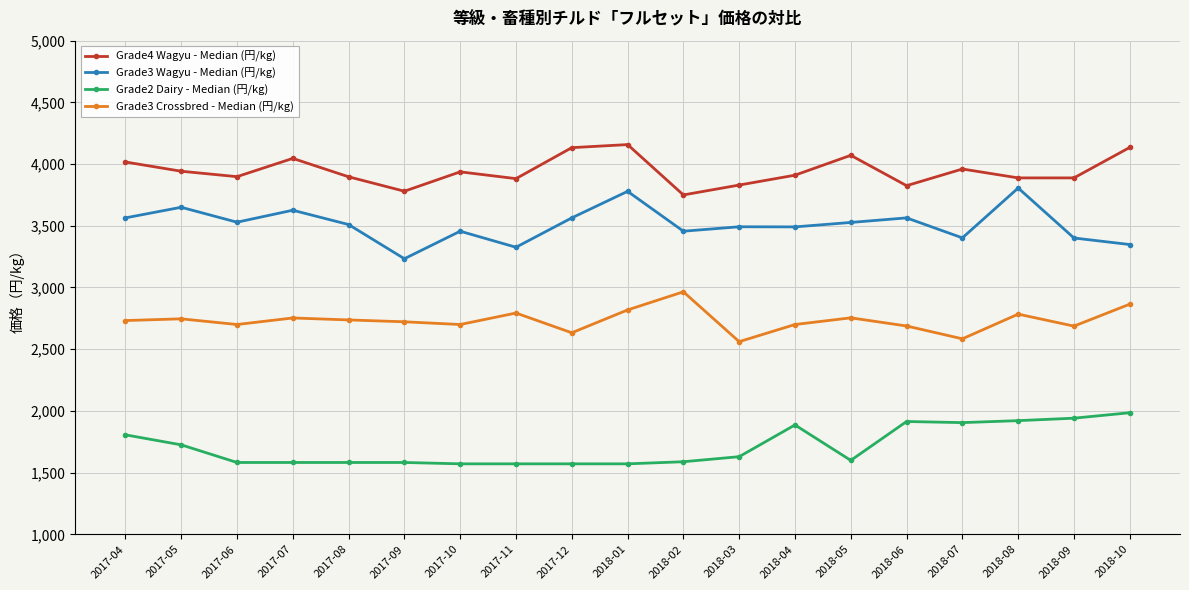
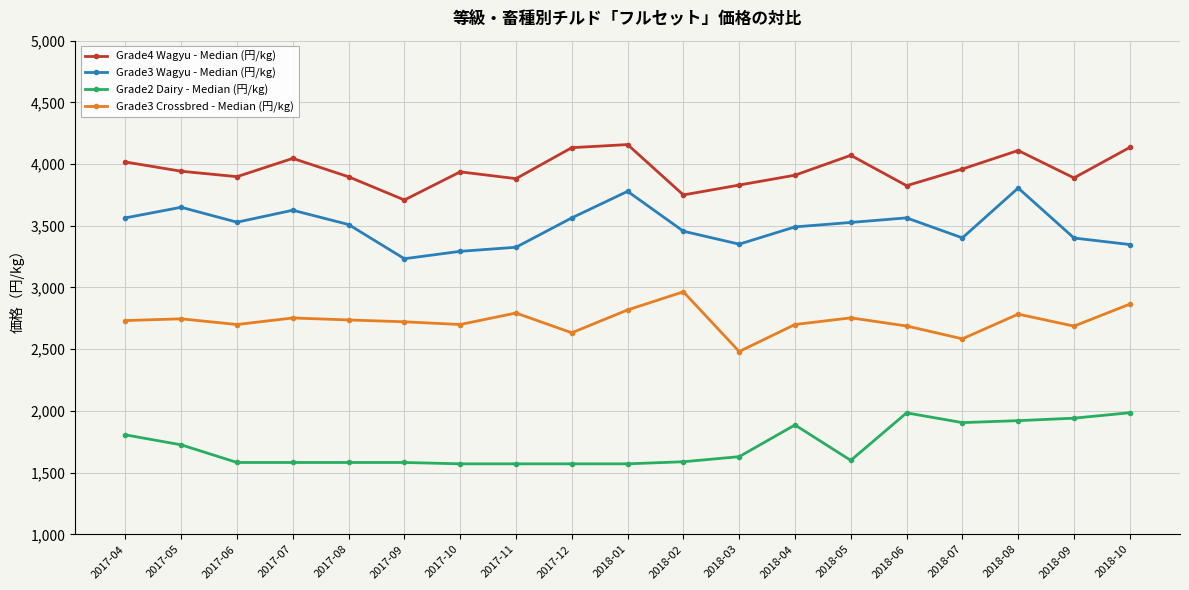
  {
    "Grade4 Wagyu - Median (円/kg)": {
      "2017-04": "4,020",
      "2017-05": "3,940",
      "2017-06": "3,900",
      "2017-07": "4,050",
      "2017-08": "3,900",
-     "2017-09": "3,780",
+     "2017-09": "3,710",
      "2017-10": "3,940",
      "2017-11": "3,880",
      "2017-12": "4,130",
      "2018-01": "4,160",
      "2018-02": "3,750",
      "2018-03": "3,830",
      "2018-04": "3,910",
      "2018-05": "4,070",
      "2018-06": "3,830",
      "2018-07": "3,960",
-     "2018-08": "3,890",
+     "2018-08": "4,110",
      "2018-09": "3,890",
      "2018-10": "4,140"
    },
    "Grade3 Wagyu - Median (円/kg)": {
      "2017-04": "3,560",
      "2017-05": "3,650",
      "2017-06": "3,530",
      "2017-07": "3,630",
      "2017-08": "3,510",
      "2017-09": "3,230",
-     "2017-10": "3,460",
+     "2017-10": "3,290",
      "2017-11": "3,330",
      "2017-12": "3,560",
      "2018-01": "3,780",
      "2018-02": "3,460",
-     "2018-03": "3,490",
+     "2018-03": "3,350",
      "2018-04": "3,490",
      "2018-05": "3,530",
      "2018-06": "3,560",
      "2018-07": "3,400",
      "2018-08": "3,810",
      "2018-09": "3,400",
      "2018-10": "3,350"
    },
    "Grade2 Dairy - Median (円/kg)": {
      "2017-04": "1,810",
      "2017-05": "1,730",
      "2017-06": "1,580",
      "2017-07": "1,580",
      "2017-08": "1,580",
      "2017-09": "1,580",
      "2017-10": "1,570",
      "2017-11": "1,570",
      "2017-12": "1,570",
      "2018-01": "1,570",
      "2018-02": "1,590",
      "2018-03": "1,630",
      "2018-04": "1,890",
      "2018-05": "1,600",
-     "2018-06": "1,910",
+     "2018-06": "1,980",
      "2018-07": "1,910",
      "2018-08": "1,920",
      "2018-09": "1,940",
      "2018-10": "1,990"
    },
    "Grade3 Crossbred - Median (円/kg)": {
      "2017-04": "2,730",
      "2017-05": "2,750",
      "2017-06": "2,700",
      "2017-07": "2,750",
      "2017-08": "2,740",
      "2017-09": "2,720",
      "2017-10": "2,700",
      "2017-11": "2,790",
      "2017-12": "2,630",
      "2018-01": "2,820",
      "2018-02": "2,970",
-     "2018-03": "2,560",
+     "2018-03": "2,480",
      "2018-04": "2,700",
      "2018-05": "2,750",
      "2018-06": "2,690",
      "2018-07": "2,580",
      "2018-08": "2,780",
      "2018-09": "2,690",
      "2018-10": "2,870"
    }
  }
